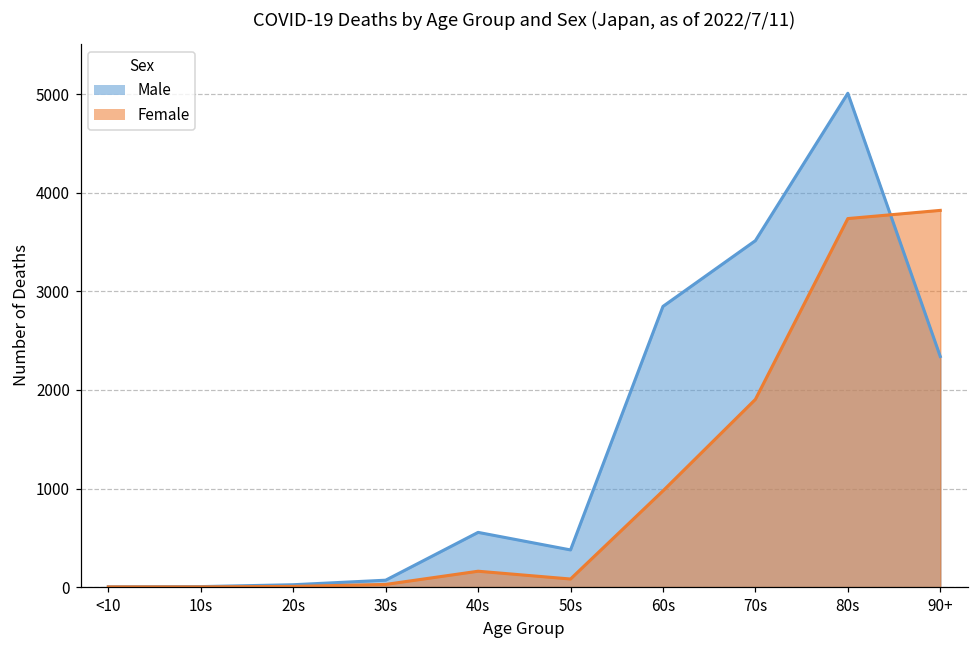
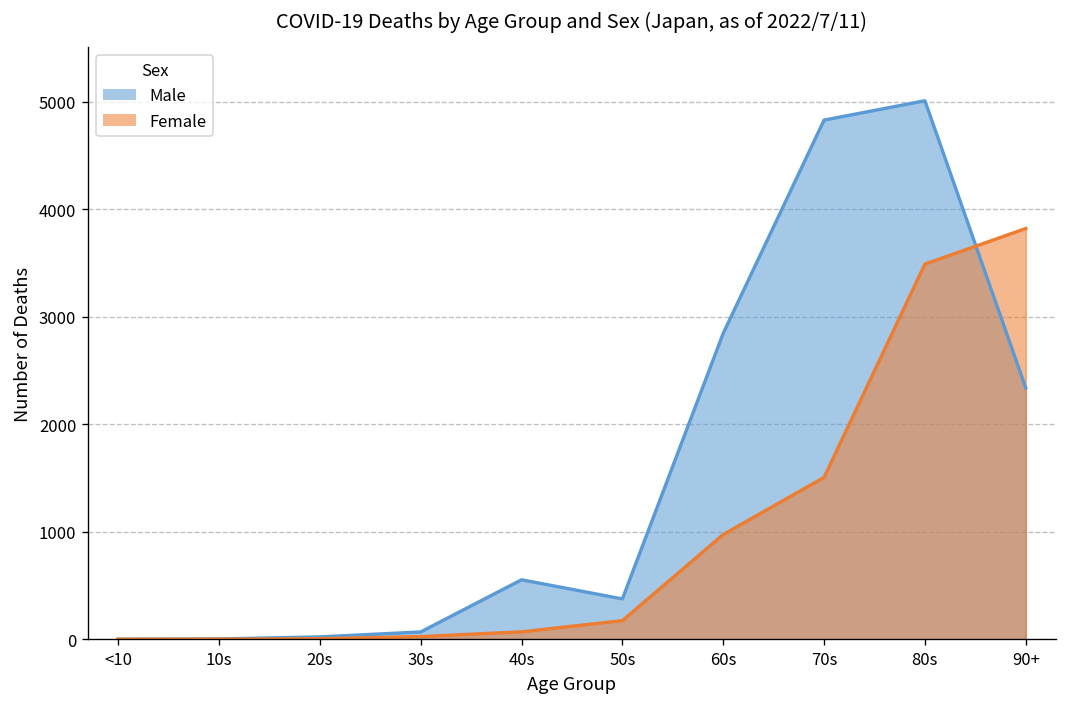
  {
    "Male": {
      "30s": 100,
      "40s": 600,
      "50s": 400,
      "60s": 2800,
-     "70s": 3500,
+     "70s": 4800,
      "80s": 5000,
      "90+": 2300
    },
    "Female": {
      "30s": 0,
-     "40s": 200,
-     "50s": 100,
+     "40s": 100,
+     "50s": 200,
      "60s": 1000,
-     "70s": 1900,
-     "80s": 3700,
+     "70s": 1500,
+     "80s": 3500,
      "90+": 3800
    }
  }
